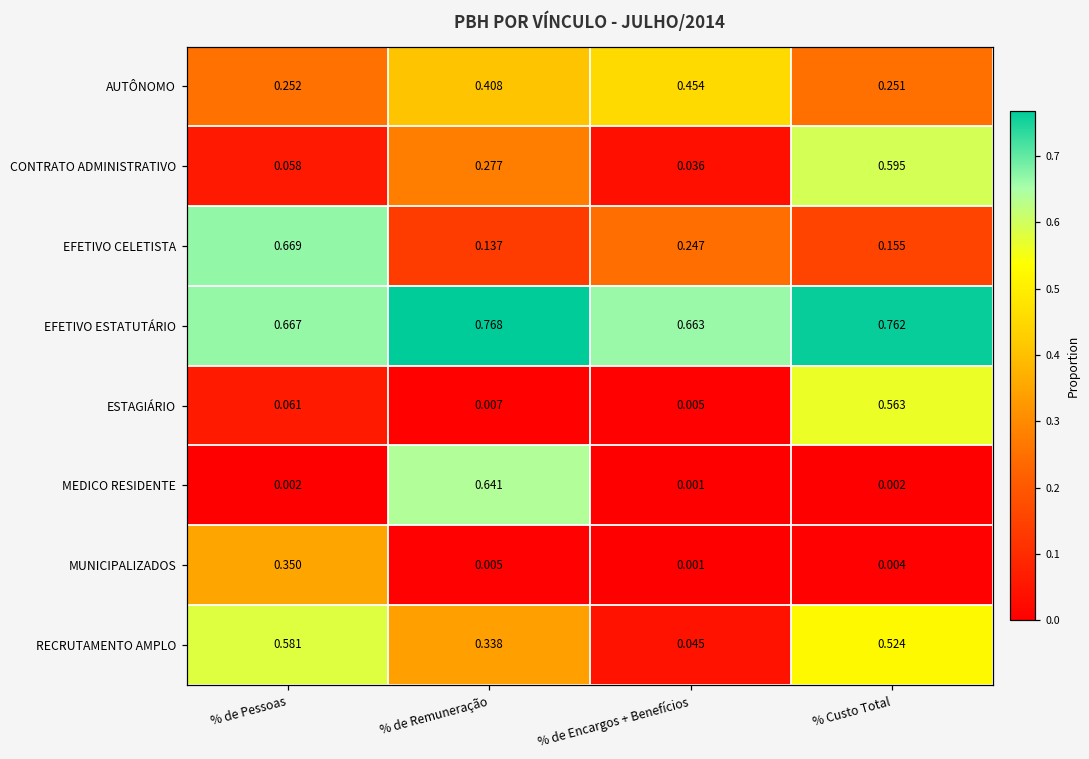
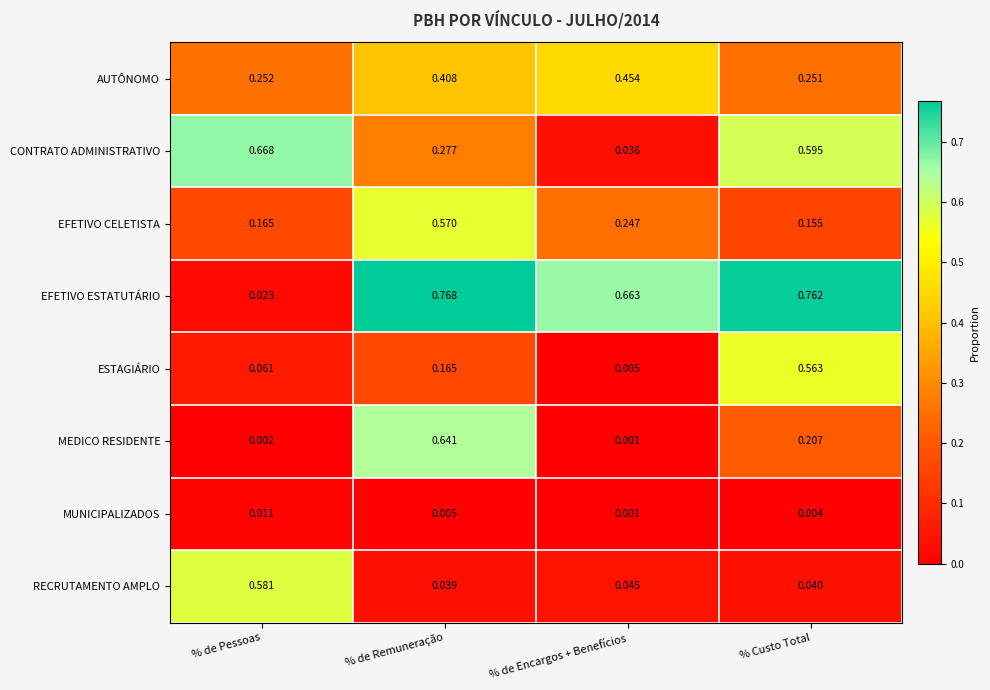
  {
    "AUTÔNOMO": {
      "% de Pessoas": 0.252,
      "% de Remuneração": 0.408,
      "% de Encargos + Benefícios": 0.454,
      "% Custo Total": 0.251
    },
    "CONTRATO ADMINISTRATIVO": {
-     "% de Pessoas": 0.058,
+     "% de Pessoas": 0.668,
      "% de Remuneração": 0.277,
      "% de Encargos + Benefícios": 0.036,
      "% Custo Total": 0.595
    },
    "EFETIVO CELETISTA": {
-     "% de Pessoas": 0.669,
-     "% de Remuneração": 0.137,
+     "% de Pessoas": 0.165,
+     "% de Remuneração": 0.570,
      "% de Encargos + Benefícios": 0.247,
      "% Custo Total": 0.155
    },
    "EFETIVO ESTATUTÁRIO": {
-     "% de Pessoas": 0.667,
+     "% de Pessoas": 0.023,
      "% de Remuneração": 0.768,
      "% de Encargos + Benefícios": 0.663,
      "% Custo Total": 0.762
    },
    "ESTAGIÁRIO": {
      "% de Pessoas": 0.061,
-     "% de Remuneração": 0.007,
+     "% de Remuneração": 0.165,
      "% de Encargos + Benefícios": 0.005,
      "% Custo Total": 0.563
    },
    "MEDICO RESIDENTE": {
      "% de Pessoas": 0.002,
      "% de Remuneração": 0.641,
      "% de Encargos + Benefícios": 0.001,
-     "% Custo Total": 0.002
+     "% Custo Total": 0.207
    },
    "MUNICIPALIZADOS": {
-     "% de Pessoas": 0.350,
+     "% de Pessoas": 0.011,
      "% de Remuneração": 0.005,
      "% de Encargos + Benefícios": 0.001,
      "% Custo Total": 0.004
    },
    "RECRUTAMENTO AMPLO": {
      "% de Pessoas": 0.581,
-     "% de Remuneração": 0.338,
+     "% de Remuneração": 0.039,
      "% de Encargos + Benefícios": 0.045,
-     "% Custo Total": 0.524
+     "% Custo Total": 0.040
    }
  }
